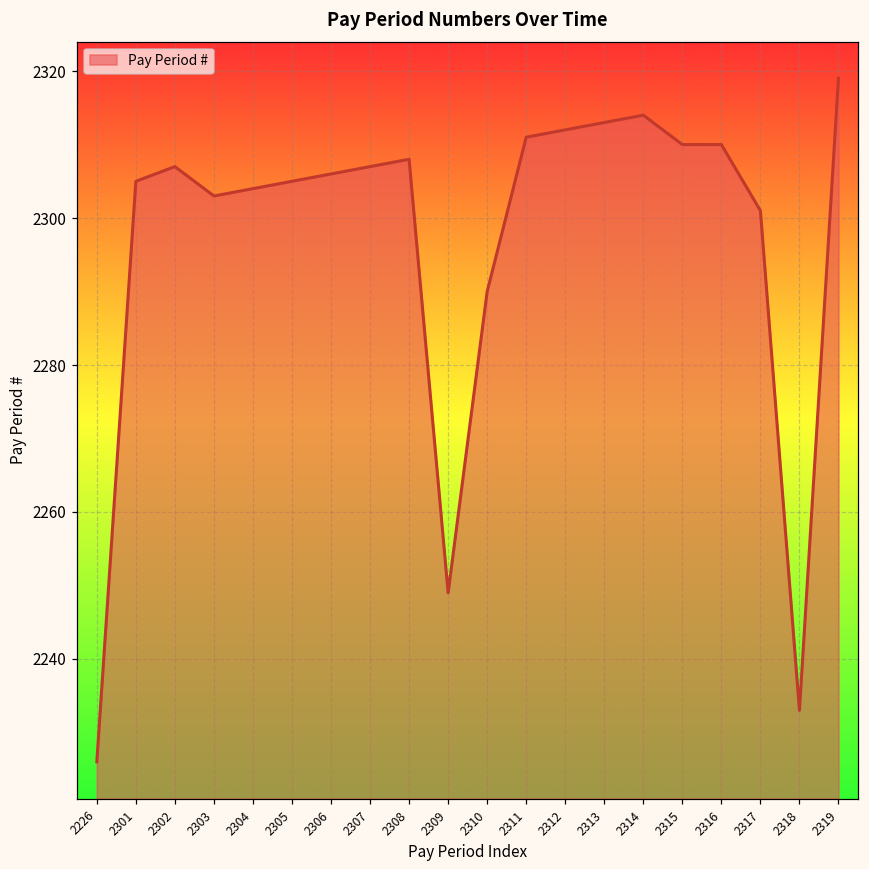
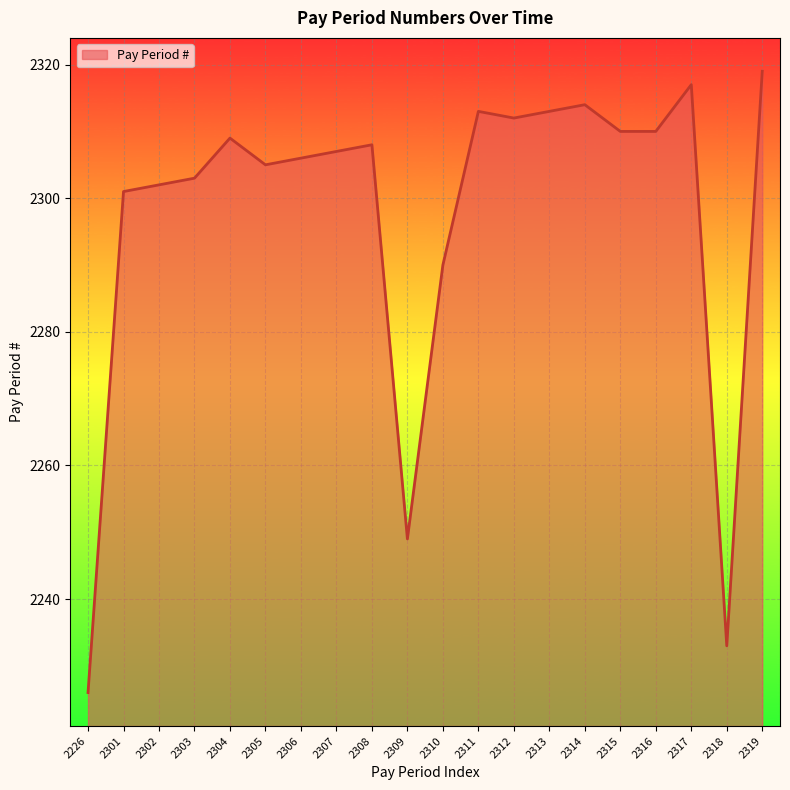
  {
    "2226": 2226,
-   "2301": 2305,
-   "2302": 2307,
+   "2301": 2301,
+   "2302": 2302,
    "2303": 2303,
-   "2304": 2304,
+   "2304": 2309,
    "2305": 2305,
    "2306": 2306,
    "2307": 2307,
    "2308": 2308,
    "2309": 2249,
    "2310": 2290,
-   "2311": 2311,
+   "2311": 2313,
    "2312": 2312,
    "2313": 2313,
    "2314": 2314,
    "2315": 2310,
    "2316": 2310,
-   "2317": 2301,
+   "2317": 2317,
    "2318": 2233,
    "2319": 2319
  }
